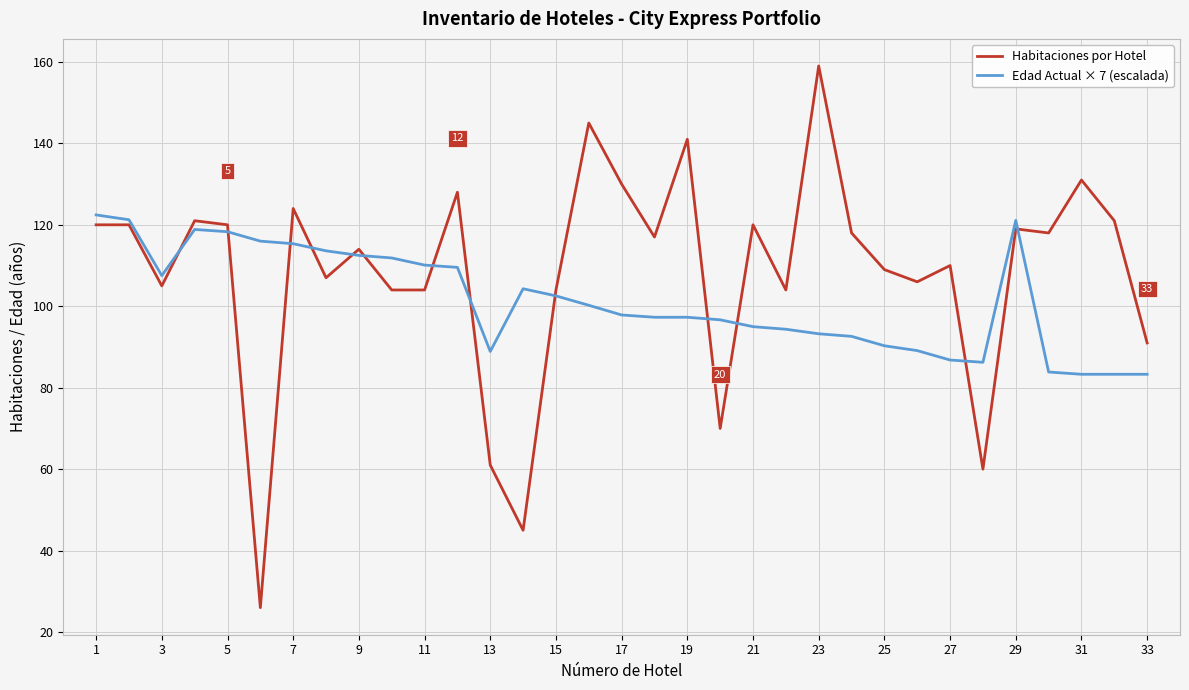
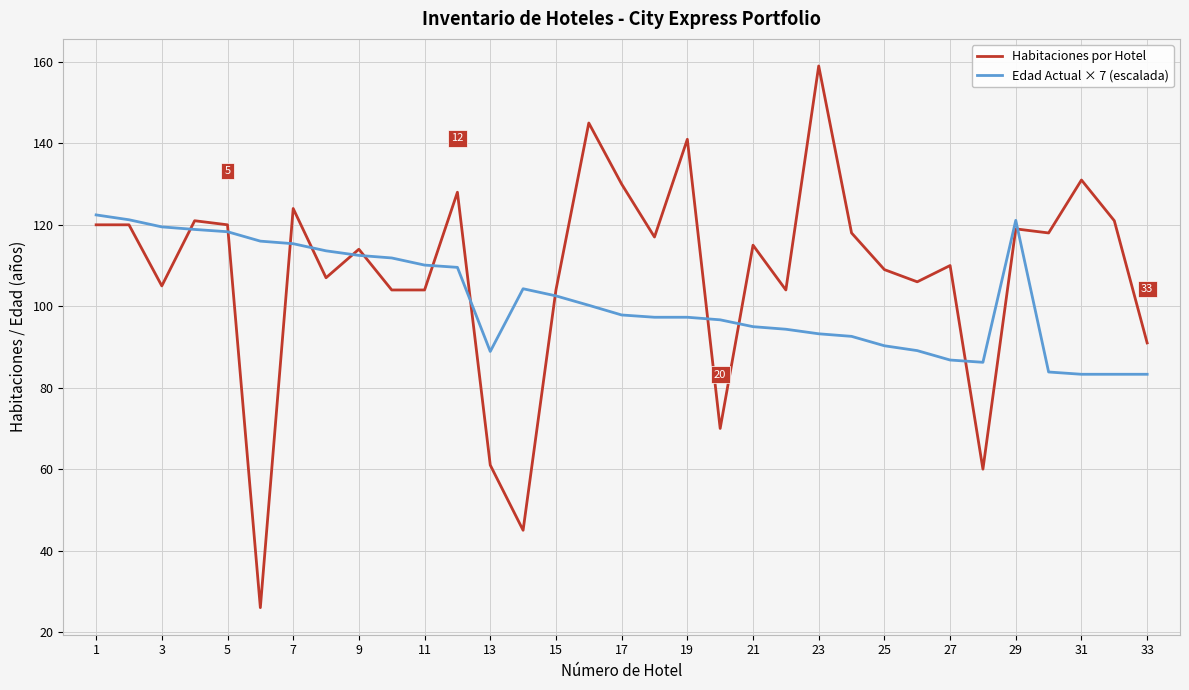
  {
    "Habitaciones por Hotel": {
      "1": 120,
      "3": 105,
      "5": 120,
      "7": 124,
      "9": 114,
      "11": 104,
      "13": 61,
      "15": 104,
      "17": 130,
      "19": 141,
-     "21": 120,
+     "21": 115,
      "23": 159,
      "25": 109,
      "27": 110,
      "29": 119,
      "31": 131,
      "33": 91
    },
    "Edad Actual × 7 (escalada)": {
      "1": 122,
-     "3": 108,
+     "3": 119,
      "5": 118,
      "7": 115,
      "9": 112,
      "11": 110,
      "13": 89,
      "15": 103,
      "17": 98,
      "19": 97,
      "21": 95,
      "23": 93,
      "25": 90,
      "27": 87,
      "29": 121,
      "31": 83,
      "33": 83
    }
  }
